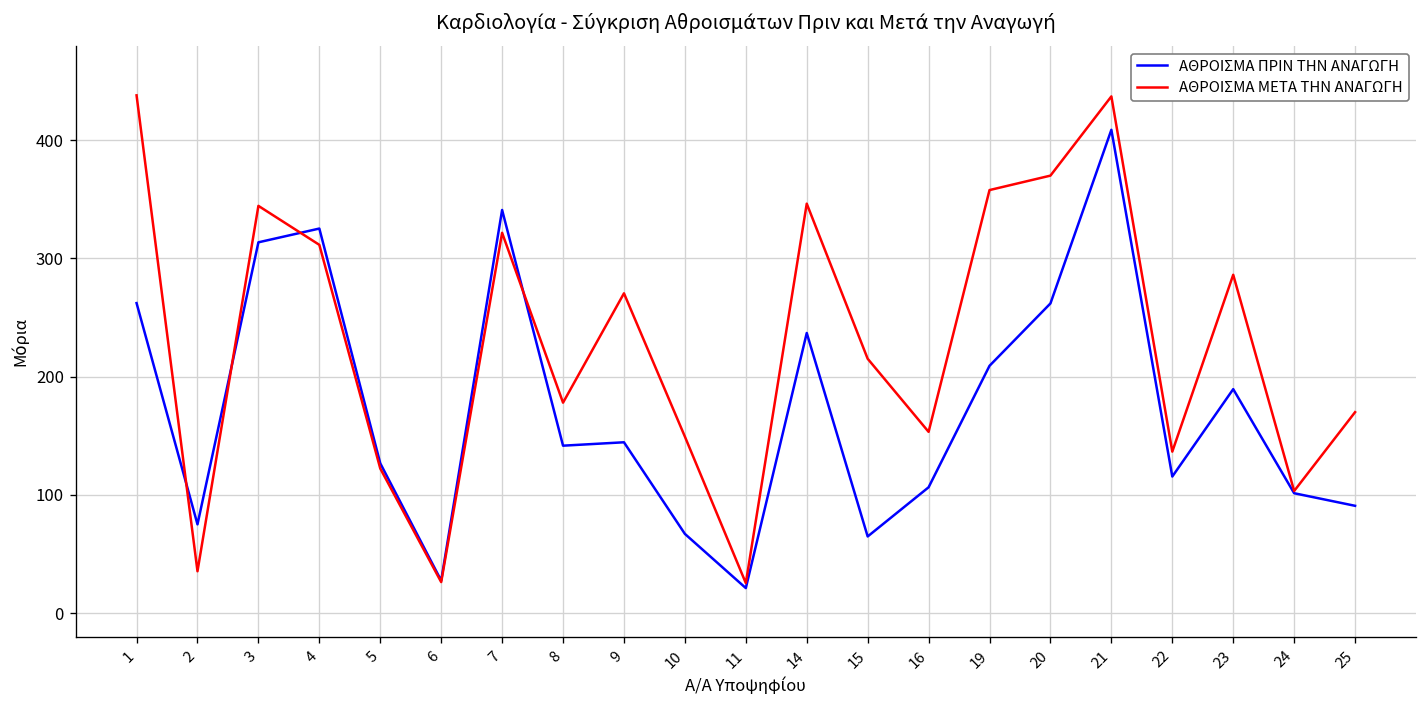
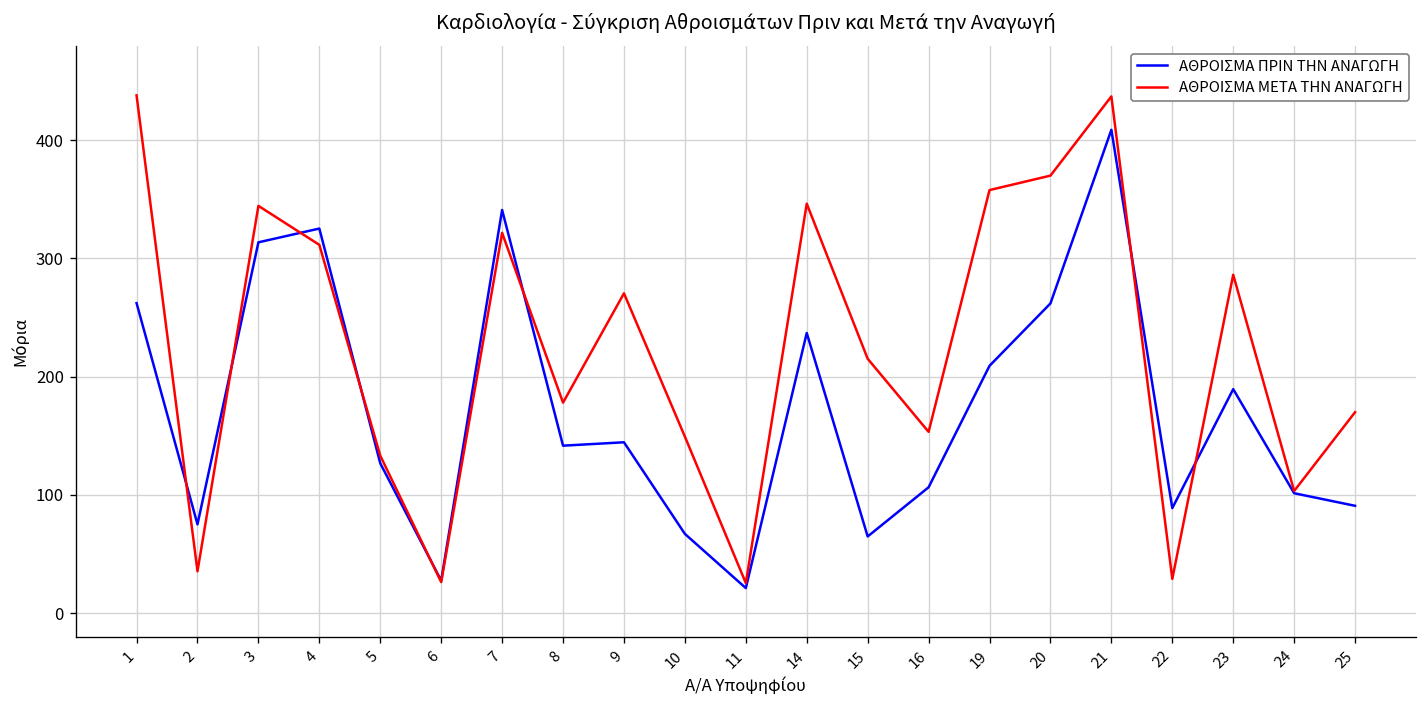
  {
    "ΑΘΡΟΙΣΜΑ ΠΡΙΝ ΤΗΝ ΑΝΑΓΩΓΗ": {
      "1": 260,
      "2": 80,
      "3": 310,
      "4": 330,
      "5": 130,
      "7": 340,
      "8": 140,
      "9": 140,
      "10": 70,
      "11": 20,
      "14": 240,
      "15": 60,
      "16": 110,
      "19": 210,
      "20": 260,
      "21": 410,
-     "22": 120,
+     "22": 90,
      "23": 190,
      "25": 90
    },
    "ΑΘΡΟΙΣΜΑ ΜΕΤΑ ΤΗΝ ΑΝΑΓΩΓΗ": {
      "1": 440,
      "2": 40,
      "3": 340,
      "4": 310,
-     "5": 120,
+     "5": 130,
      "7": 320,
      "8": 180,
      "9": 270,
      "10": 150,
      "11": 30,
      "14": 350,
      "15": 220,
      "16": 150,
      "19": 360,
      "20": 370,
      "21": 440,
-     "22": 140,
+     "22": 30,
      "23": 290,
      "25": 170
    }
  }
